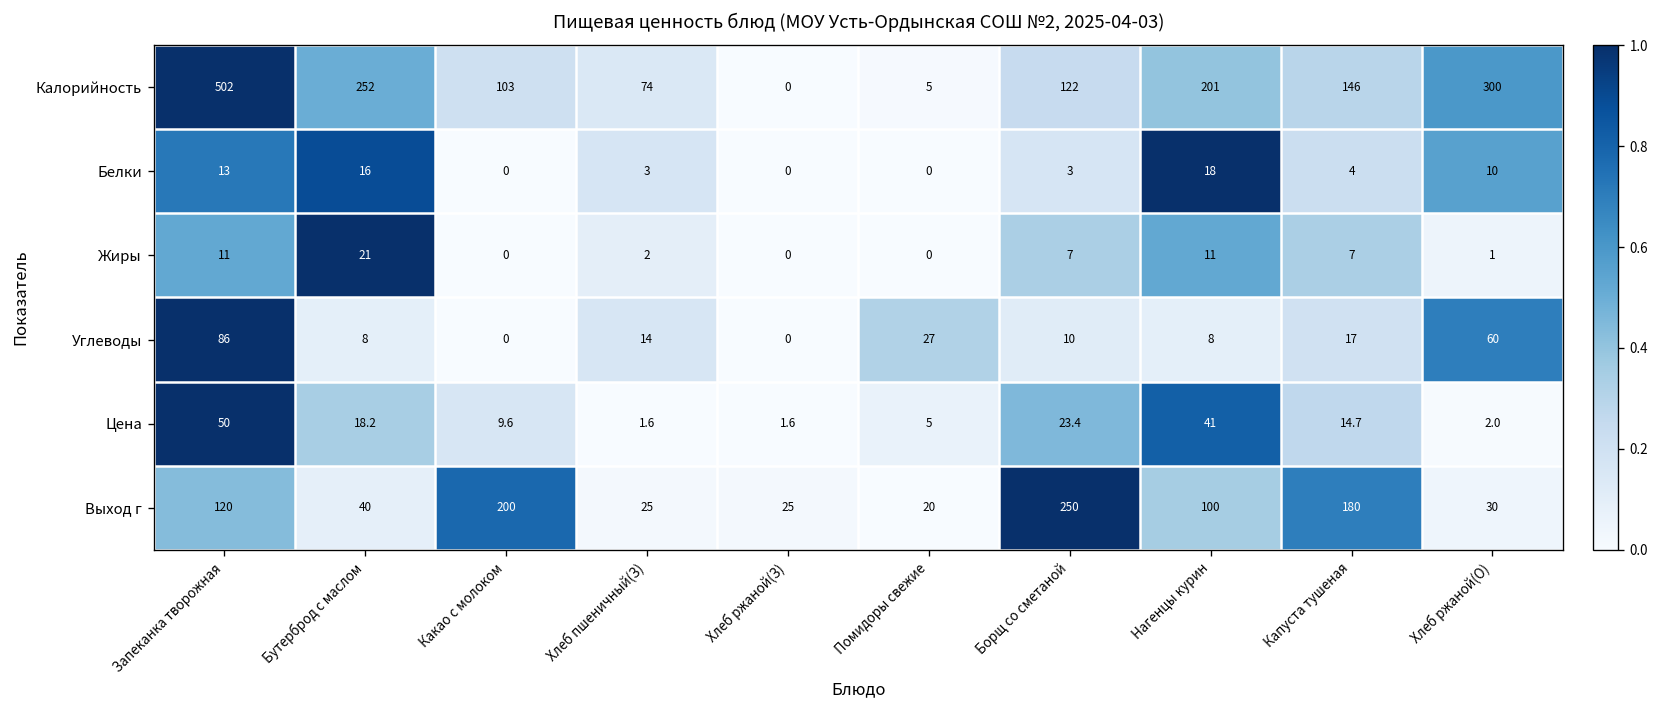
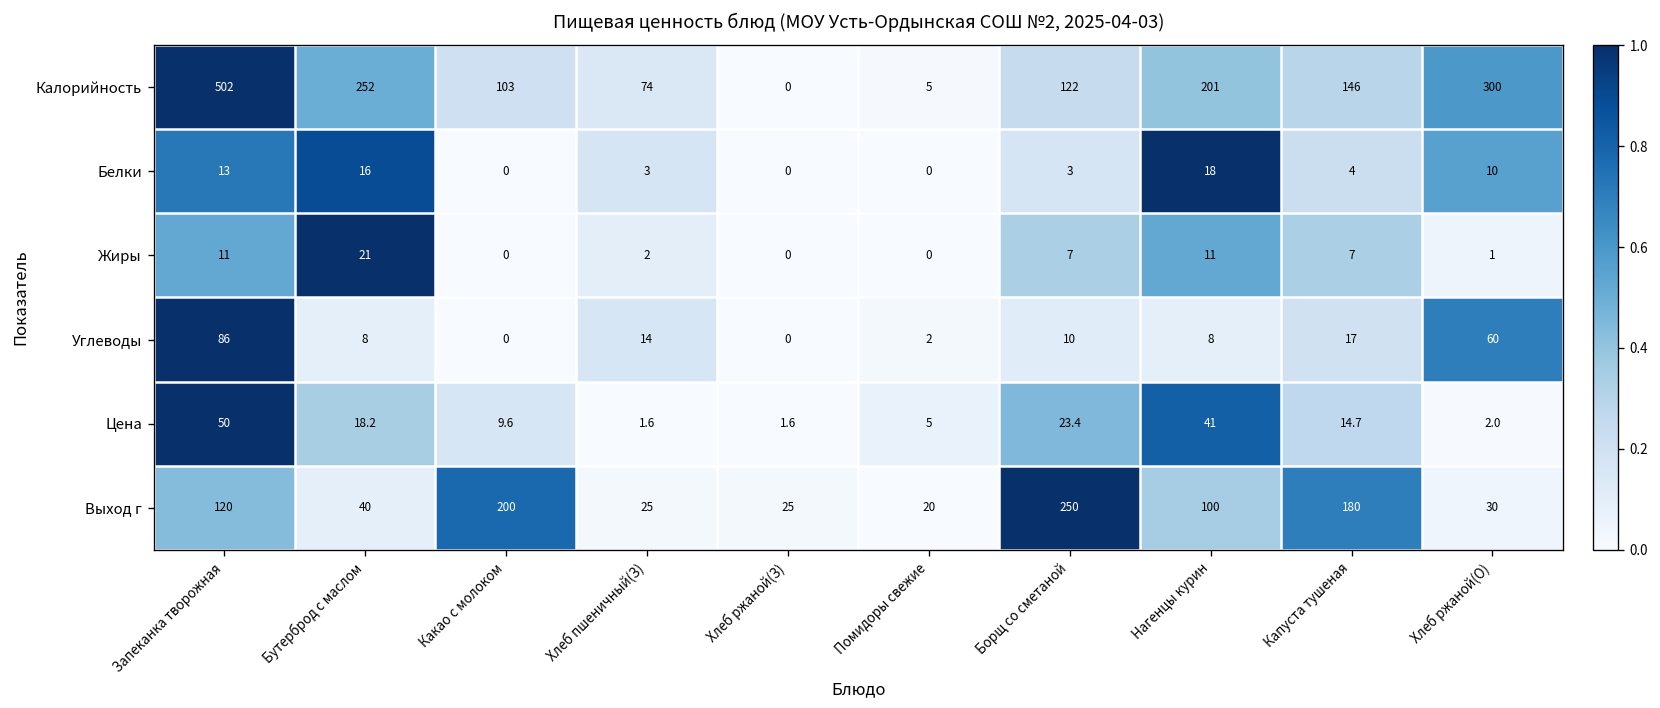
  {
    "Калорийность": {
      "Запеканка творожная": 502,
      "Бутерброд с маслом": 252,
      "Какао с молоком": 103,
      "Хлеб пшеничный(З)": 74,
      "Хлеб ржаной(З)": 0,
      "Помидоры свежие": 5,
      "Борщ со сметаной": 122,
      "Нагенцы курин": 201,
      "Капуста тушеная": 146,
      "Хлеб ржаной(О)": 300
    },
    "Белки": {
      "Запеканка творожная": 13,
      "Бутерброд с маслом": 16,
      "Какао с молоком": 0,
      "Хлеб пшеничный(З)": 3,
      "Хлеб ржаной(З)": 0,
      "Помидоры свежие": 0,
      "Борщ со сметаной": 3,
      "Нагенцы курин": 18,
      "Капуста тушеная": 4,
      "Хлеб ржаной(О)": 10
    },
    "Жиры": {
      "Запеканка творожная": 11,
      "Бутерброд с маслом": 21,
      "Какао с молоком": 0,
      "Хлеб пшеничный(З)": 2,
      "Хлеб ржаной(З)": 0,
      "Помидоры свежие": 0,
      "Борщ со сметаной": 7,
      "Нагенцы курин": 11,
      "Капуста тушеная": 7,
      "Хлеб ржаной(О)": 1
    },
    "Углеводы": {
      "Запеканка творожная": 86,
      "Бутерброд с маслом": 8,
      "Какао с молоком": 0,
      "Хлеб пшеничный(З)": 14,
      "Хлеб ржаной(З)": 0,
-     "Помидоры свежие": 27,
+     "Помидоры свежие": 2,
      "Борщ со сметаной": 10,
      "Нагенцы курин": 8,
      "Капуста тушеная": 17,
      "Хлеб ржаной(О)": 60
    },
    "Цена": {
      "Запеканка творожная": 50,
      "Бутерброд с маслом": 18.2,
      "Какао с молоком": 9.6,
      "Хлеб пшеничный(З)": 1.6,
      "Хлеб ржаной(З)": 1.6,
      "Помидоры свежие": 5,
      "Борщ со сметаной": 23.4,
      "Нагенцы курин": 41,
      "Капуста тушеная": 14.7,
      "Хлеб ржаной(О)": 2.0
    },
    "Выход г": {
      "Запеканка творожная": 120,
      "Бутерброд с маслом": 40,
      "Какао с молоком": 200,
      "Хлеб пшеничный(З)": 25,
      "Хлеб ржаной(З)": 25,
      "Помидоры свежие": 20,
      "Борщ со сметаной": 250,
      "Нагенцы курин": 100,
      "Капуста тушеная": 180,
      "Хлеб ржаной(О)": 30
    }
  }
